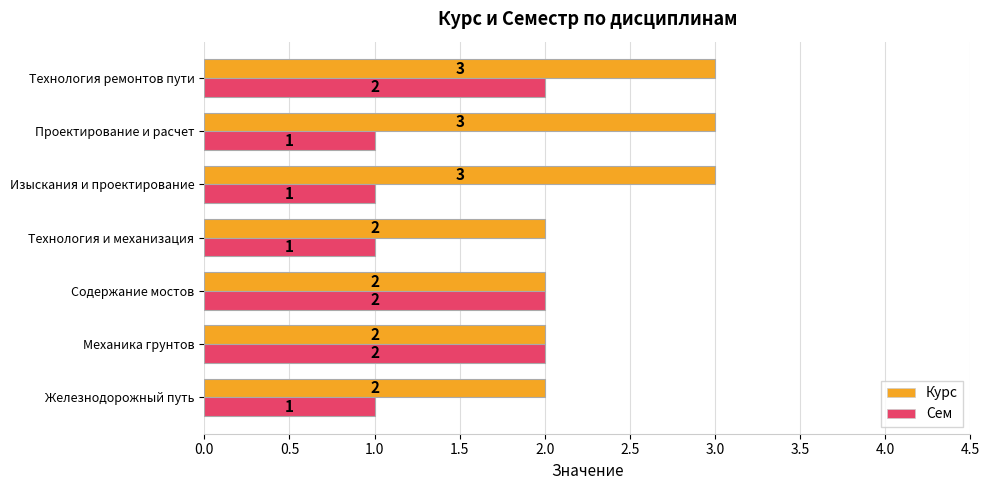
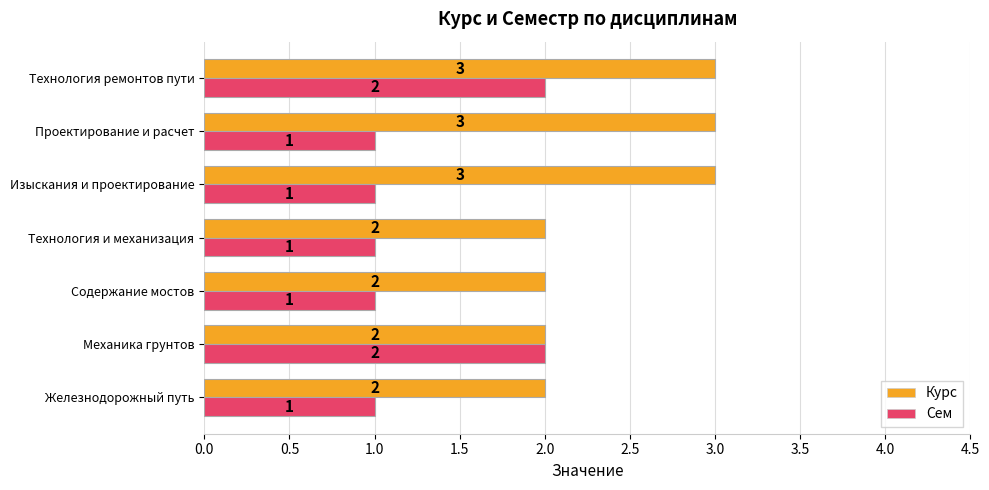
  {
    "Курс": {
      "Технология ремонтов пути": 3,
      "Проектирование и расчет": 3,
      "Изыскания и проектирование": 3,
      "Технология и механизация": 2,
      "Содержание мостов": 2,
      "Механика грунтов": 2,
      "Железнодорожный путь": 2
    },
    "Сем": {
      "Технология ремонтов пути": 2,
      "Проектирование и расчет": 1,
      "Изыскания и проектирование": 1,
      "Технология и механизация": 1,
-     "Содержание мостов": 2,
+     "Содержание мостов": 1,
      "Механика грунтов": 2,
      "Железнодорожный путь": 1
    }
  }
